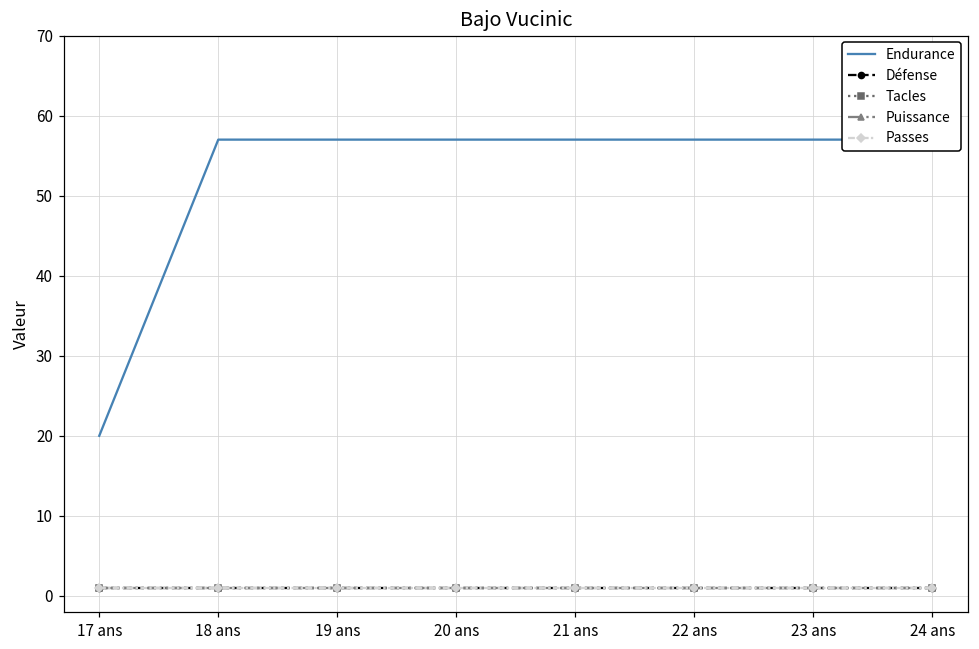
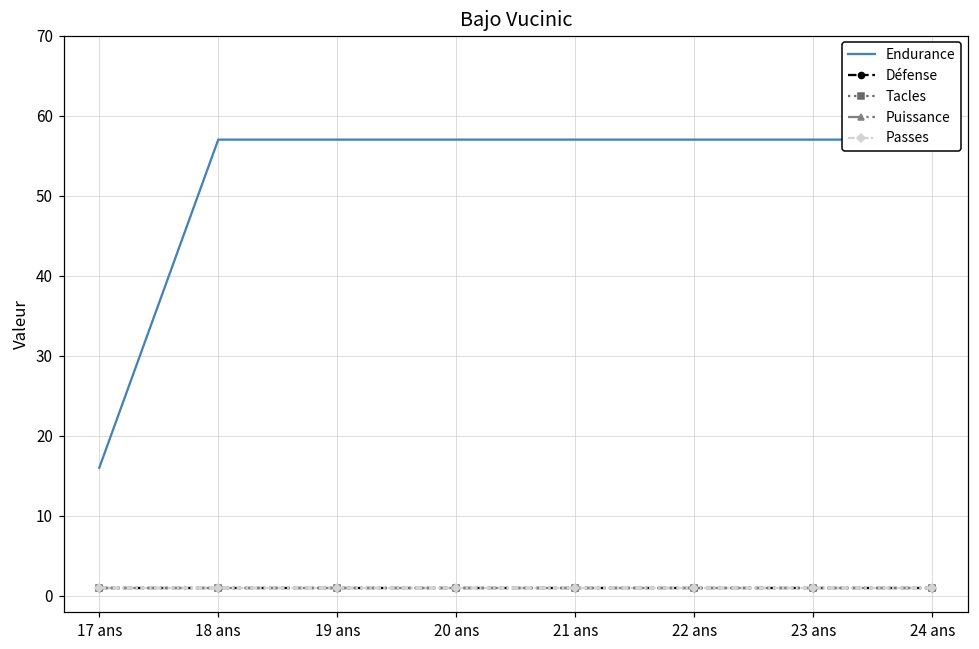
  {
    "Endurance": {
-     "17 ans": 20,
+     "17 ans": 16,
      "18 ans": 57,
      "19 ans": 57,
      "20 ans": 57,
      "21 ans": 57,
      "22 ans": 57,
      "23 ans": 57
    },
    "Passes": {
      "17 ans": 1,
      "18 ans": 1,
      "19 ans": 1,
      "20 ans": 1,
      "21 ans": 1,
      "22 ans": 1,
      "23 ans": 1,
      "24 ans": 1
    }
  }
